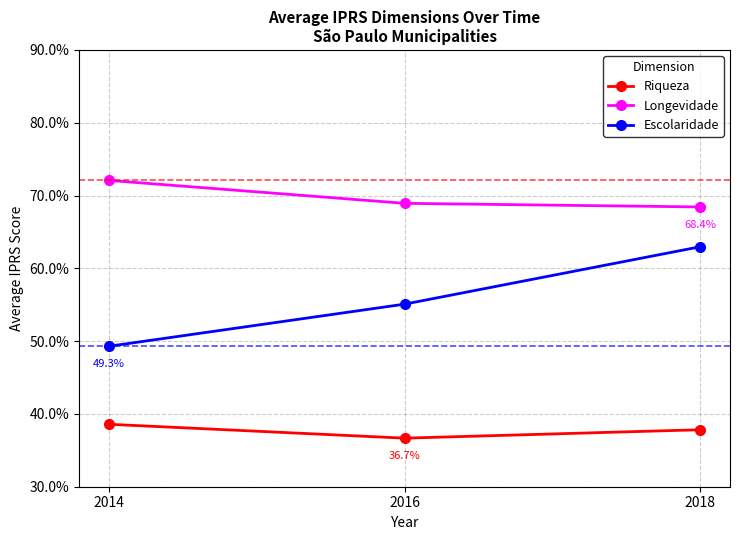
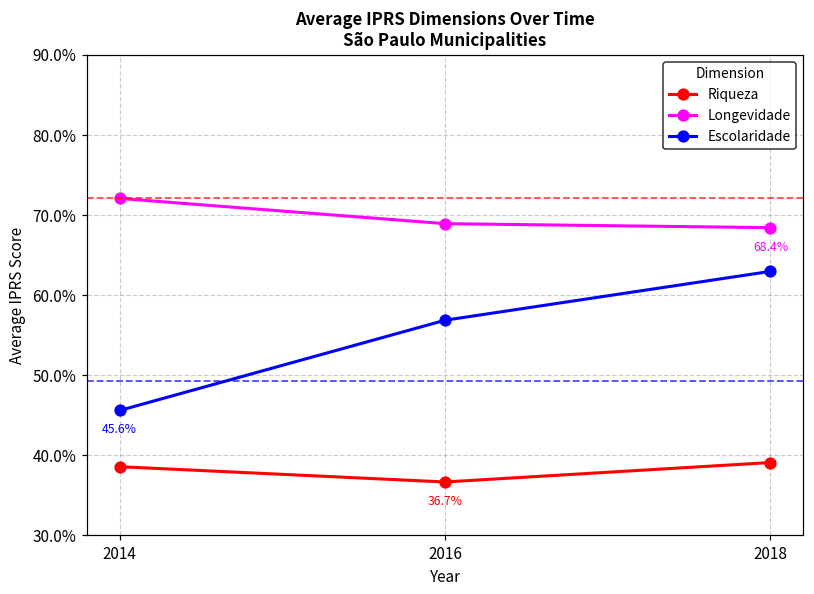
  {
    "Riqueza": {
      "2014": "39%",
-     "2018": "38%"
+     "2018": "39%"
    },
    "Longevidade": {
      "2018": "68.4%"
    },
    "Escolaridade": {
-     "2014": "49.3%",
-     "2016": "55%"
+     "2014": "45.6%",
+     "2016": "57%"
    }
  }
